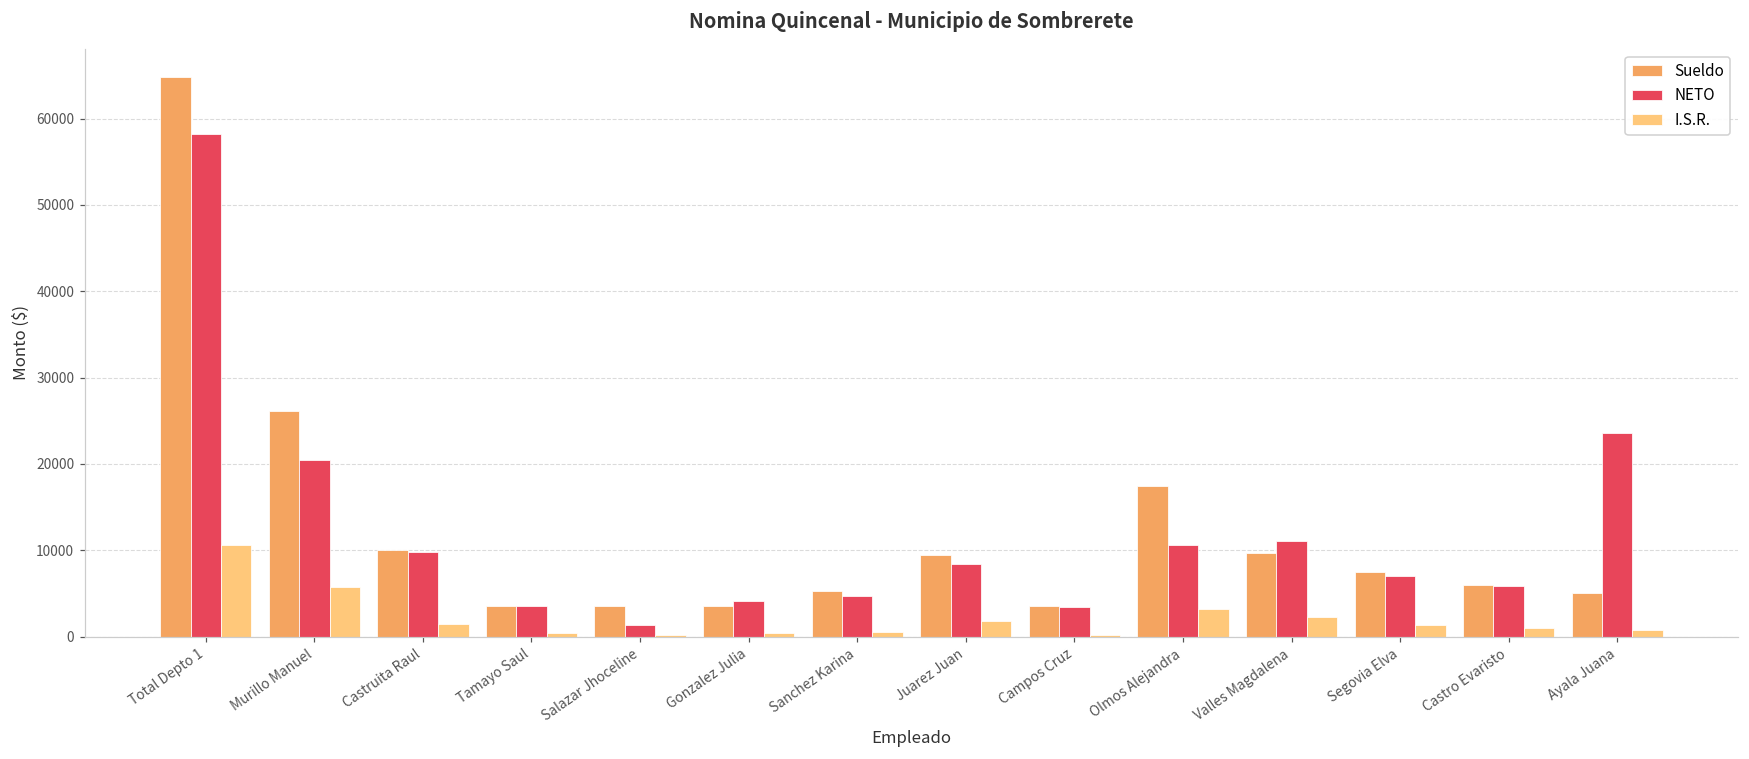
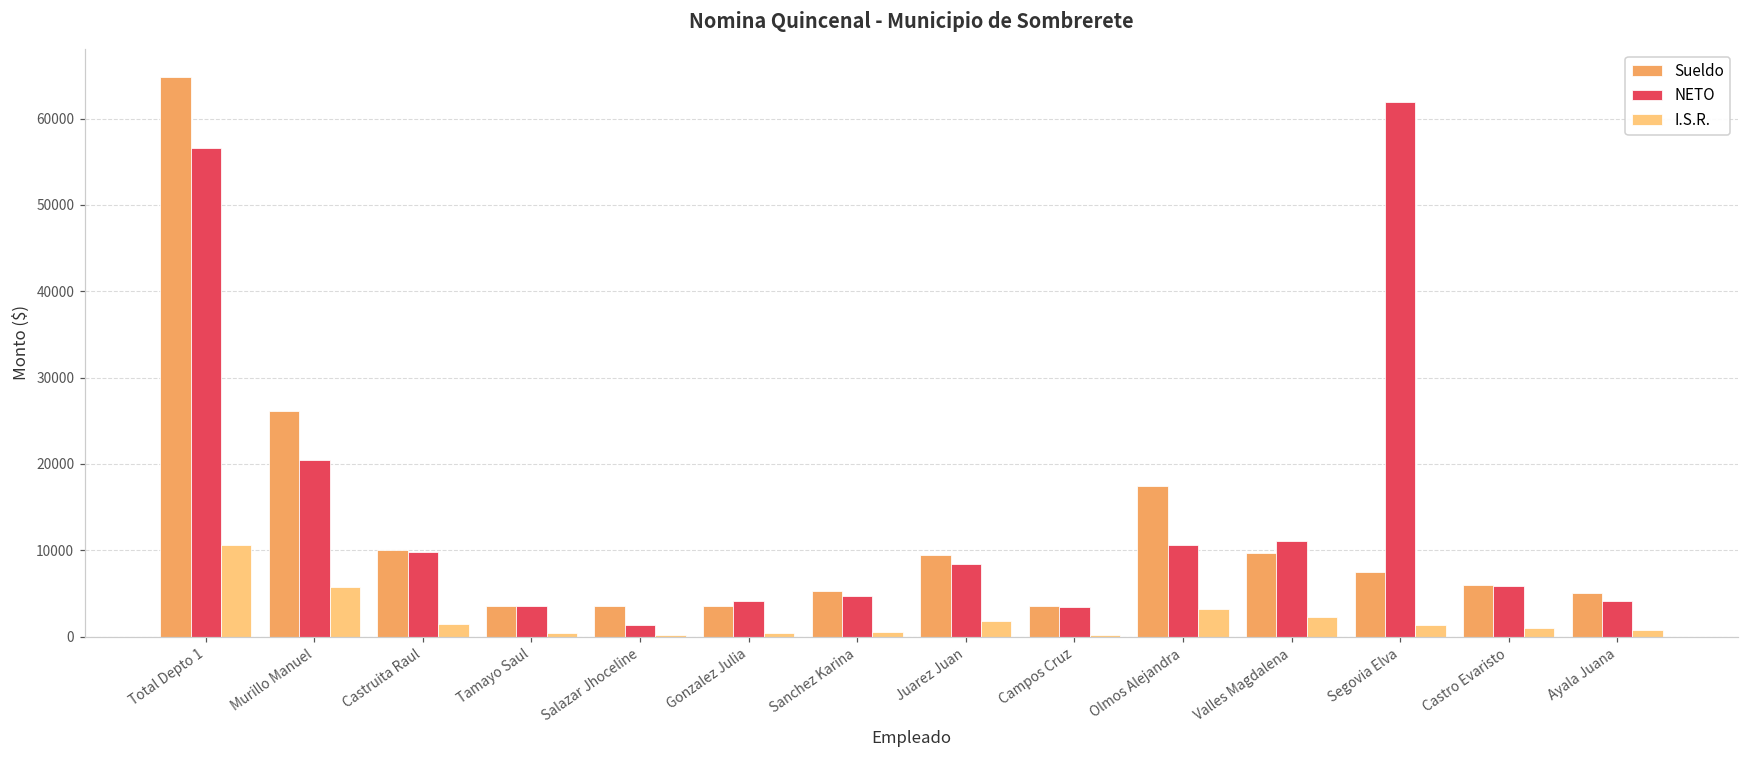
  {
    "NETO": {
-     "Total Depto 1": 58000,
+     "Total Depto 1": 57000,
      "Murillo Manuel": 20000,
      "Castruita Raul": 10000,
      "Tamayo Saul": 3000,
      "Salazar Jhoceline": 1000,
      "Gonzalez Julia": 4000,
      "Sanchez Karina": 5000,
      "Juarez Juan": 8000,
      "Campos Cruz": 3000,
      "Olmos Alejandra": 11000,
      "Valles Magdalena": 11000,
-     "Segovia Elva": 7000,
+     "Segovia Elva": 62000,
      "Castro Evaristo": 6000,
-     "Ayala Juana": 24000
+     "Ayala Juana": 4000
    }
  }
